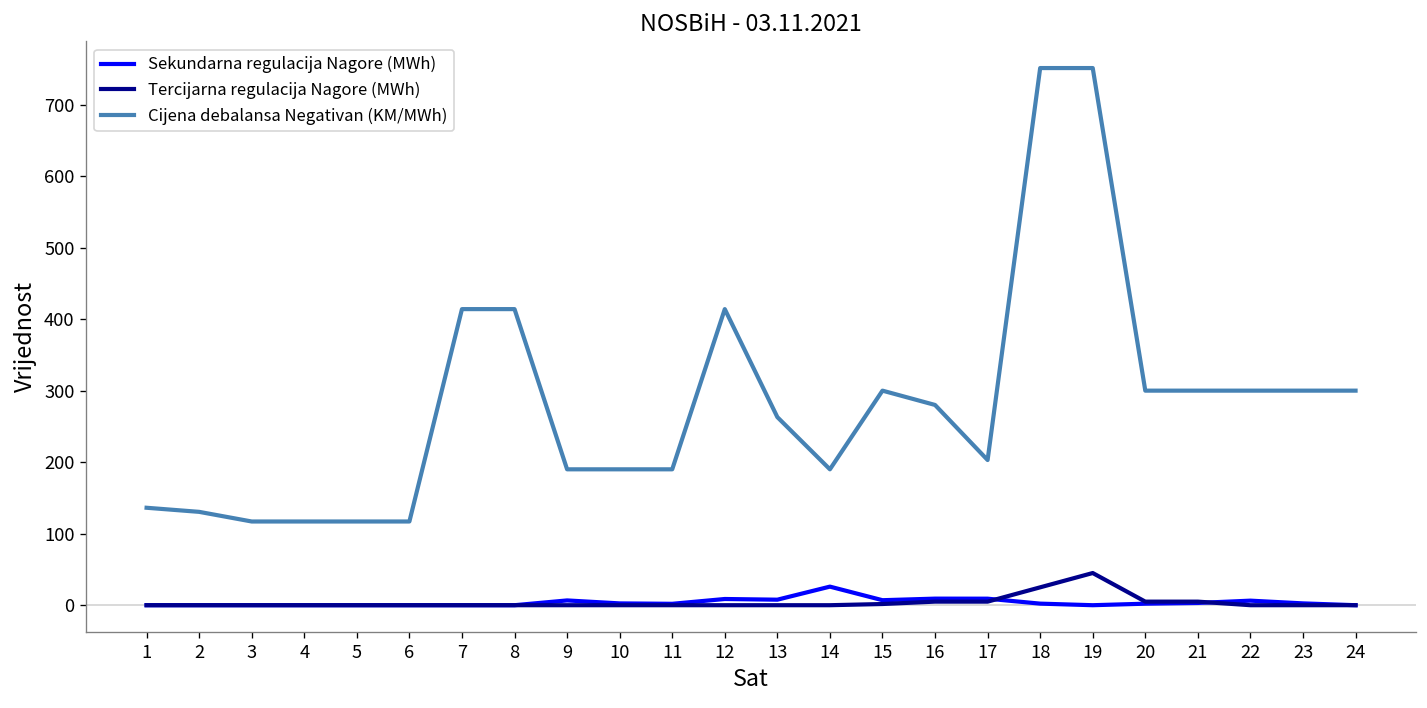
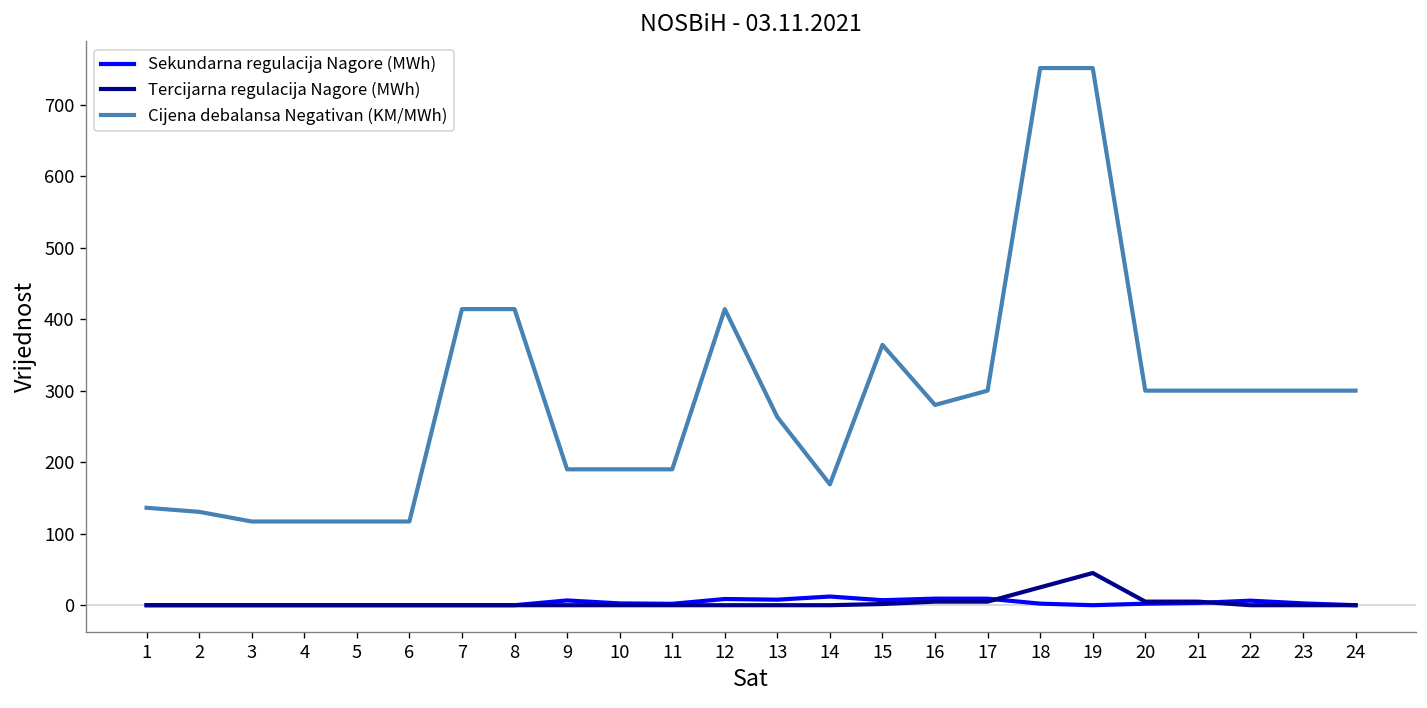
  {
    "Sekundarna regulacija Nagore (MWh)": {
      "9": 10,
      "12": 10,
      "13": 10,
-     "14": 30,
+     "14": 10,
      "15": 10,
      "18": 0,
      "19": 0,
      "22": 10
    },
    "Tercijarna regulacija Nagore (MWh)": {
      "9": 0,
      "12": 0,
      "13": 0,
      "14": 0,
      "15": 0,
      "18": 30,
      "19": 50,
      "22": 0
    },
    "Cijena debalansa Negativan (KM/MWh)": {
      "1": 140,
      "2": 130,
      "3": 120,
      "4": 120,
      "5": 120,
      "6": 120,
      "7": 410,
      "8": 410,
      "9": 190,
      "10": 190,
      "11": 190,
      "12": 410,
      "13": 260,
-     "14": 190,
-     "15": 300,
+     "14": 170,
+     "15": 360,
      "16": 280,
-     "17": 200,
+     "17": 300,
      "18": 750,
      "19": 750,
      "20": 300,
      "21": 300,
      "22": 300,
      "23": 300,
      "24": 300
    }
  }
